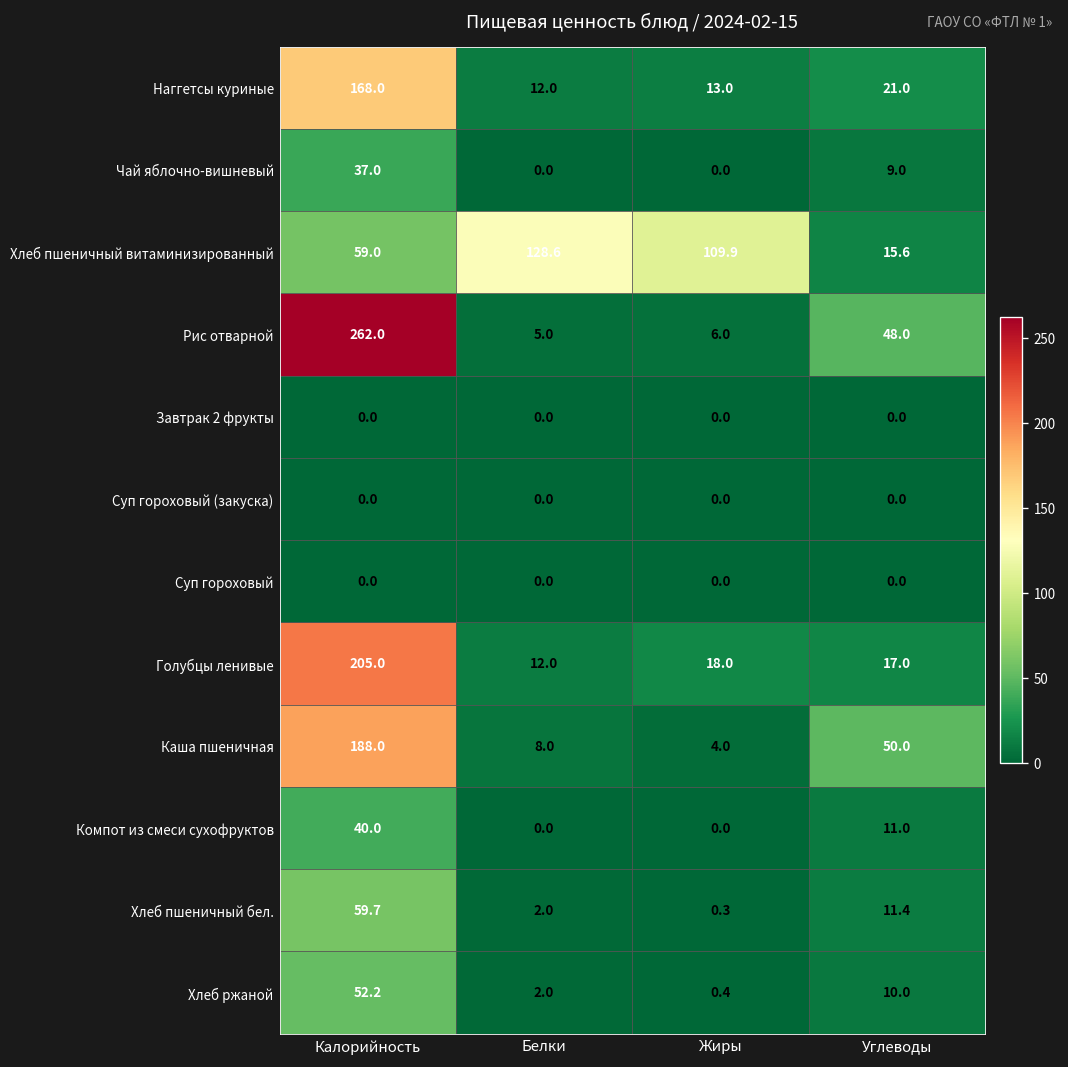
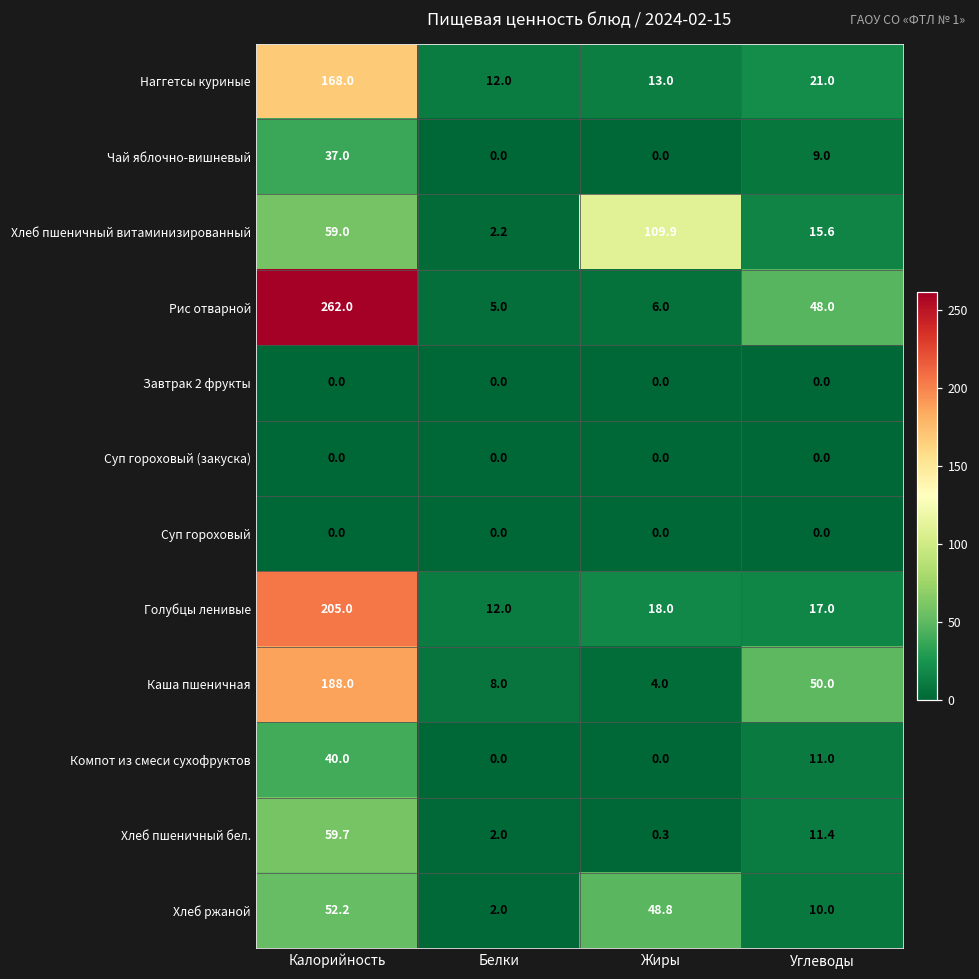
  {
    "Наггетсы куриные": {
      "Калорийность": 168.0,
      "Белки": 12.0,
      "Жиры": 13.0,
      "Углеводы": 21.0
    },
    "Чай яблочно-вишневый": {
      "Калорийность": 37.0,
      "Белки": 0.0,
      "Жиры": 0.0,
      "Углеводы": 9.0
    },
    "Хлеб пшеничный витаминизированный": {
      "Калорийность": 59.0,
-     "Белки": 128.6,
+     "Белки": 2.2,
      "Жиры": 109.9,
      "Углеводы": 15.6
    },
    "Рис отварной": {
      "Калорийность": 262.0,
      "Белки": 5.0,
      "Жиры": 6.0,
      "Углеводы": 48.0
    },
    "Завтрак 2 фрукты": {
      "Калорийность": 0.0,
      "Белки": 0.0,
      "Жиры": 0.0,
      "Углеводы": 0.0
    },
    "Суп гороховый (закуска)": {
      "Калорийность": 0.0,
      "Белки": 0.0,
      "Жиры": 0.0,
      "Углеводы": 0.0
    },
    "Суп гороховый": {
      "Калорийность": 0.0,
      "Белки": 0.0,
      "Жиры": 0.0,
      "Углеводы": 0.0
    },
    "Голубцы ленивые": {
      "Калорийность": 205.0,
      "Белки": 12.0,
      "Жиры": 18.0,
      "Углеводы": 17.0
    },
    "Каша пшеничная": {
      "Калорийность": 188.0,
      "Белки": 8.0,
      "Жиры": 4.0,
      "Углеводы": 50.0
    },
    "Компот из смеси сухофруктов": {
      "Калорийность": 40.0,
      "Белки": 0.0,
      "Жиры": 0.0,
      "Углеводы": 11.0
    },
    "Хлеб пшеничный бел.": {
      "Калорийность": 59.7,
      "Белки": 2.0,
      "Жиры": 0.3,
      "Углеводы": 11.4
    },
    "Хлеб ржаной": {
      "Калорийность": 52.2,
      "Белки": 2.0,
-     "Жиры": 0.4,
+     "Жиры": 48.8,
      "Углеводы": 10.0
    }
  }
